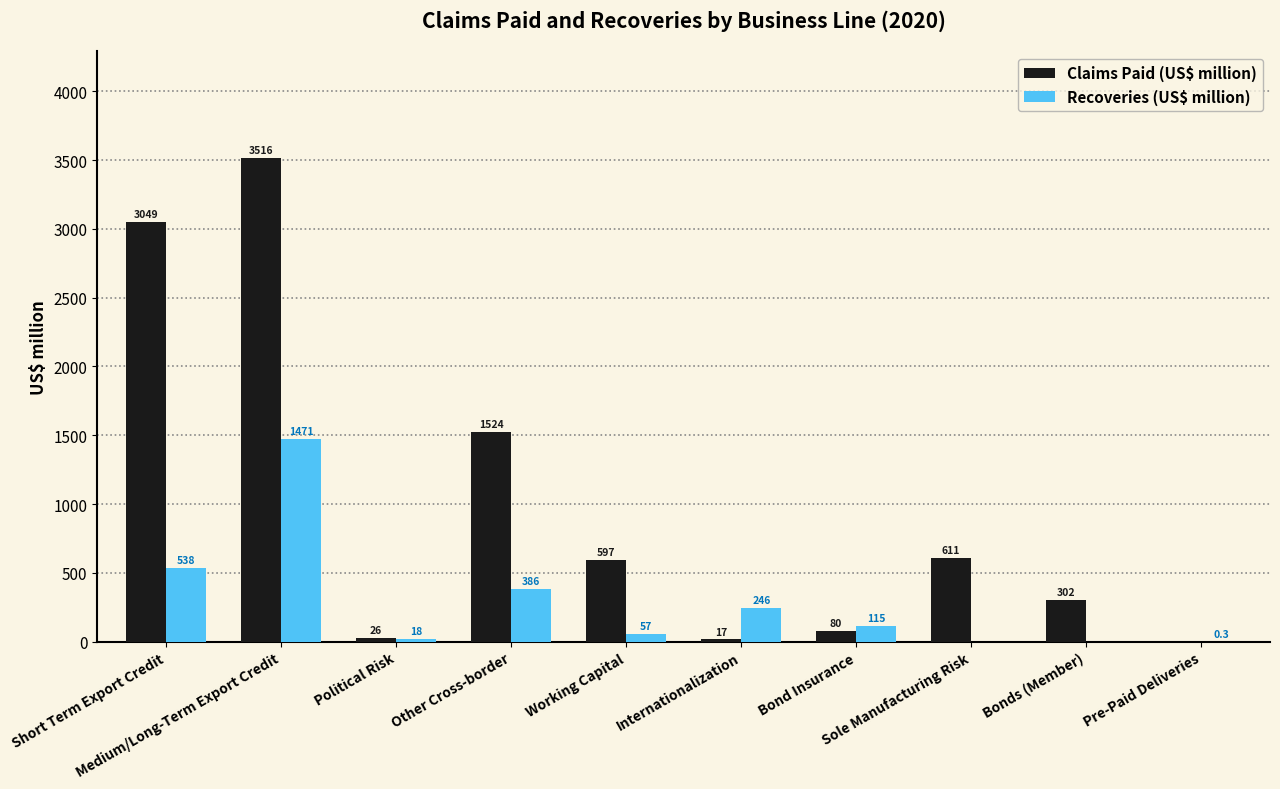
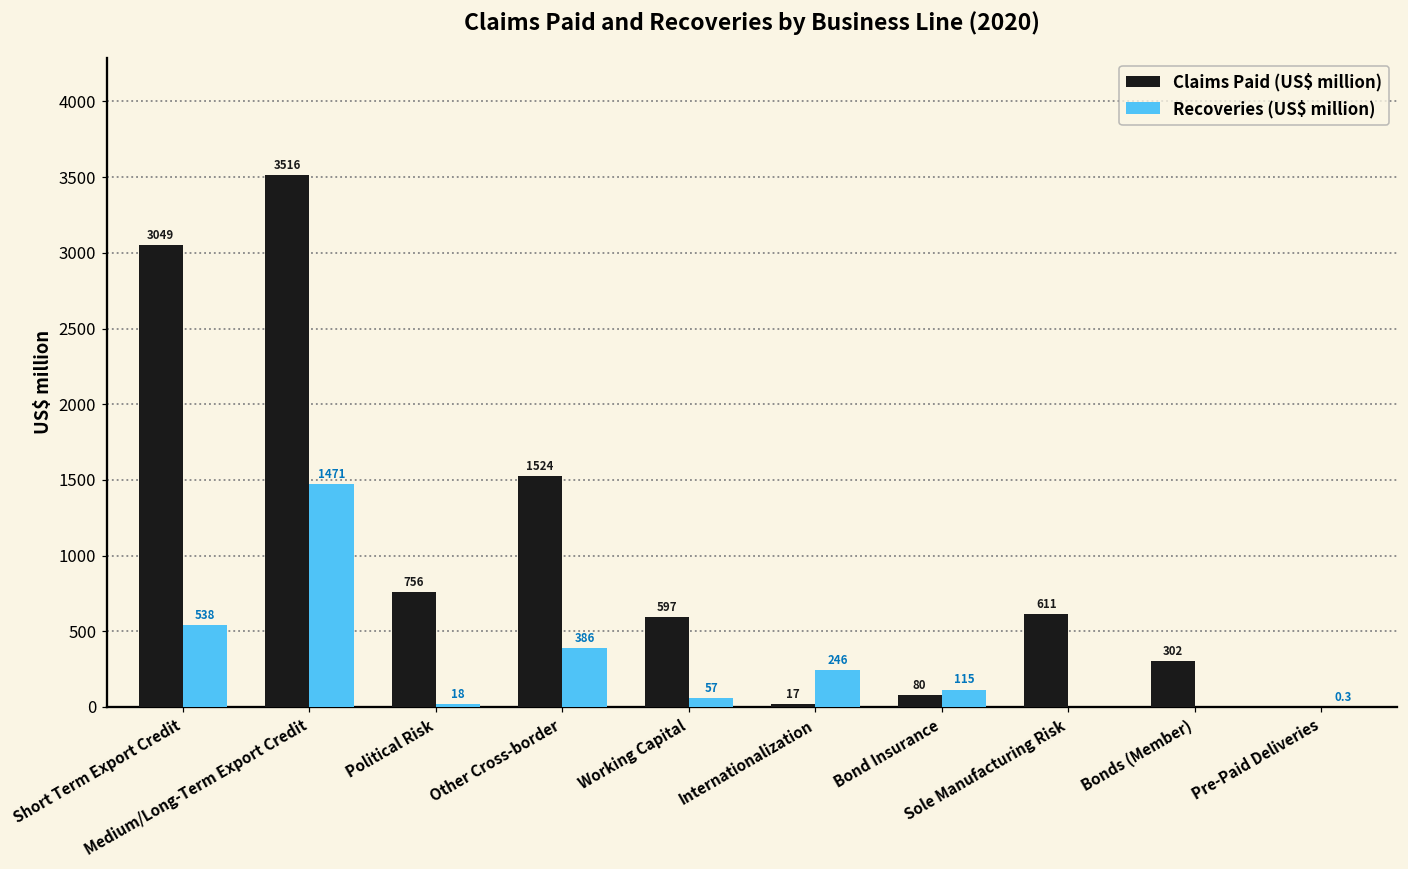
  {
    "Claims Paid (US$ million)": {
      "Short Term Export Credit": 3049,
      "Medium/Long-Term Export Credit": 3516,
-     "Political Risk": 26,
+     "Political Risk": 756,
      "Other Cross-border": 1524,
      "Working Capital": 597,
      "Internationalization": 17,
      "Bond Insurance": 80,
      "Sole Manufacturing Risk": 611,
      "Bonds (Member)": 302
    },
    "Recoveries (US$ million)": {
      "Short Term Export Credit": 538,
      "Medium/Long-Term Export Credit": 1471,
      "Political Risk": 18,
      "Other Cross-border": 386,
      "Working Capital": 57,
      "Internationalization": 246,
      "Bond Insurance": 115,
      "Pre-Paid Deliveries": 0.3
    }
  }
